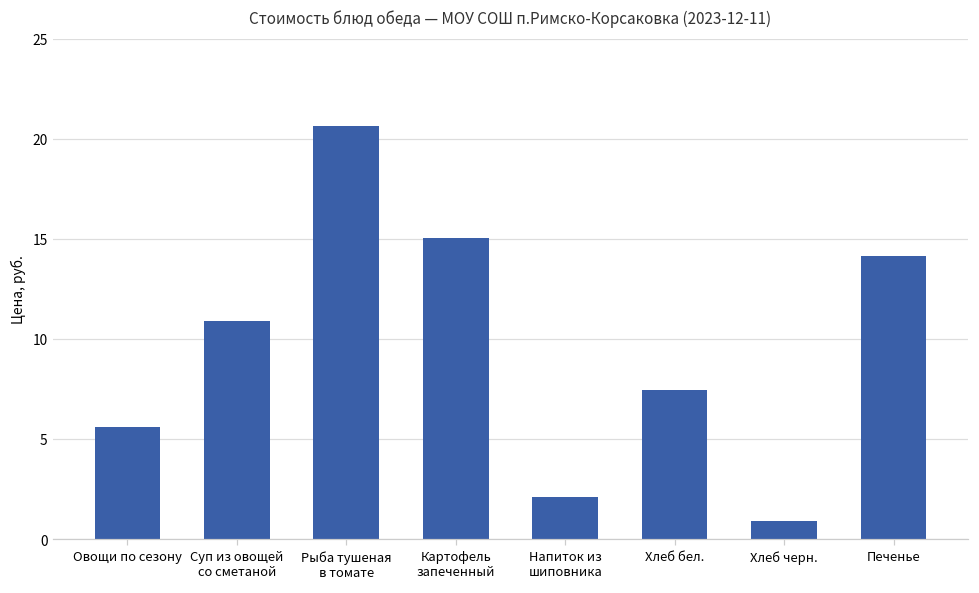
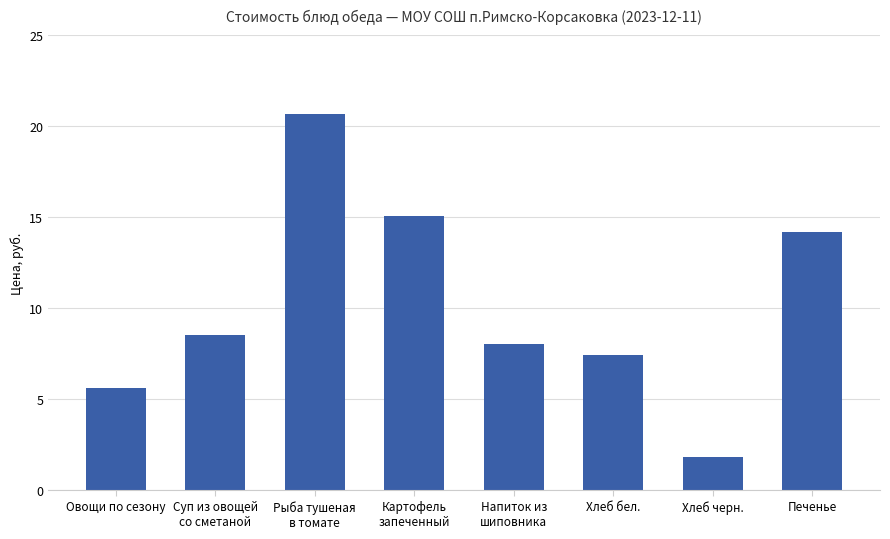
  {
    "Овощи по сезону": 5.6,
-   "Суп из овощей со сметаной": 10.9,
+   "Суп из овощей со сметаной": 8.5,
    "Рыба тушеная в томате": 20.6,
    "Картофель запеченный": 15.1,
-   "Напиток из шиповника": 2.1,
+   "Напиток из шиповника": 8.0,
    "Хлеб бел.": 7.4,
-   "Хлеб черн.": 0.9,
+   "Хлеб черн.": 1.8,
    "Печенье": 14.2
  }
